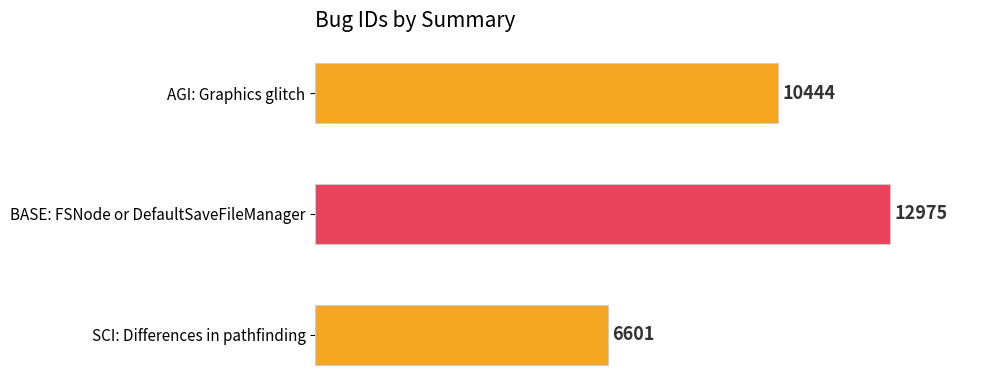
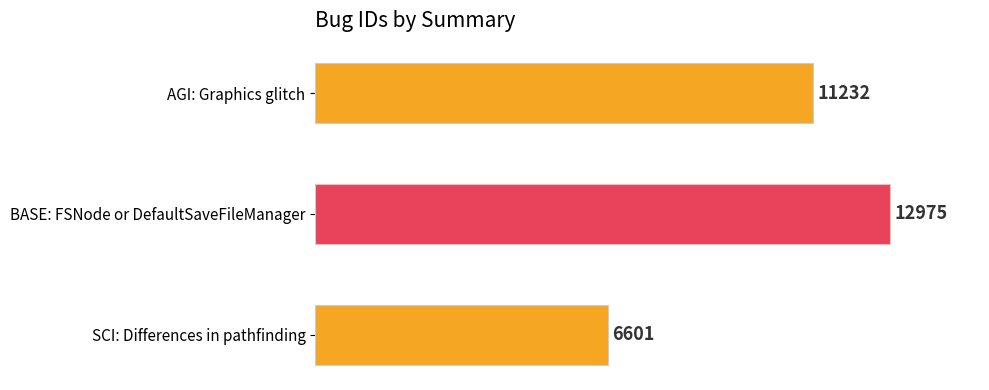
  {
-   "AGI: Graphics glitch": 10444,
+   "AGI: Graphics glitch": 11232,
    "BASE: FSNode or DefaultSaveFileManager": 12975,
    "SCI: Differences in pathfinding": 6601
  }
